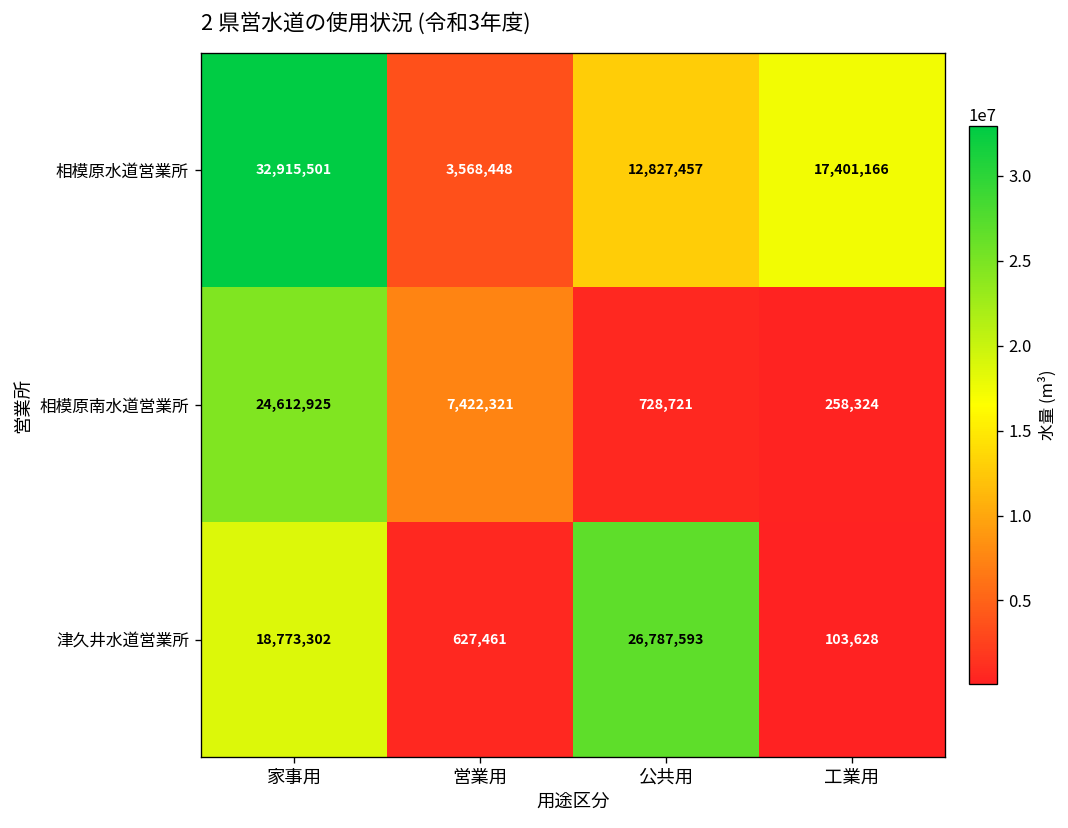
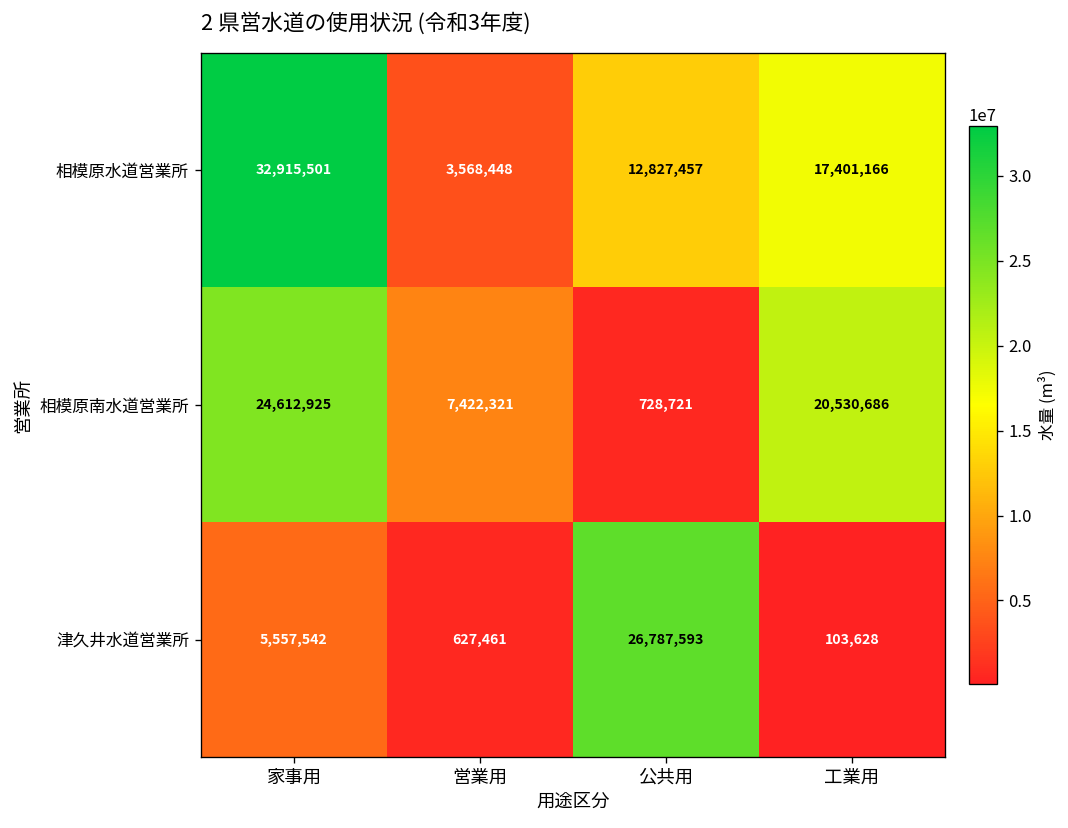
  {
    "相模原水道営業所": {
      "家事用": "32,915,501",
      "営業用": "3,568,448",
      "公共用": "12,827,457",
      "工業用": "17,401,166"
    },
    "相模原南水道営業所": {
      "家事用": "24,612,925",
      "営業用": "7,422,321",
      "公共用": "728,721",
-     "工業用": "258,324"
+     "工業用": "20,530,686"
    },
    "津久井水道営業所": {
-     "家事用": "18,773,302",
+     "家事用": "5,557,542",
      "営業用": "627,461",
      "公共用": "26,787,593",
      "工業用": "103,628"
    }
  }
